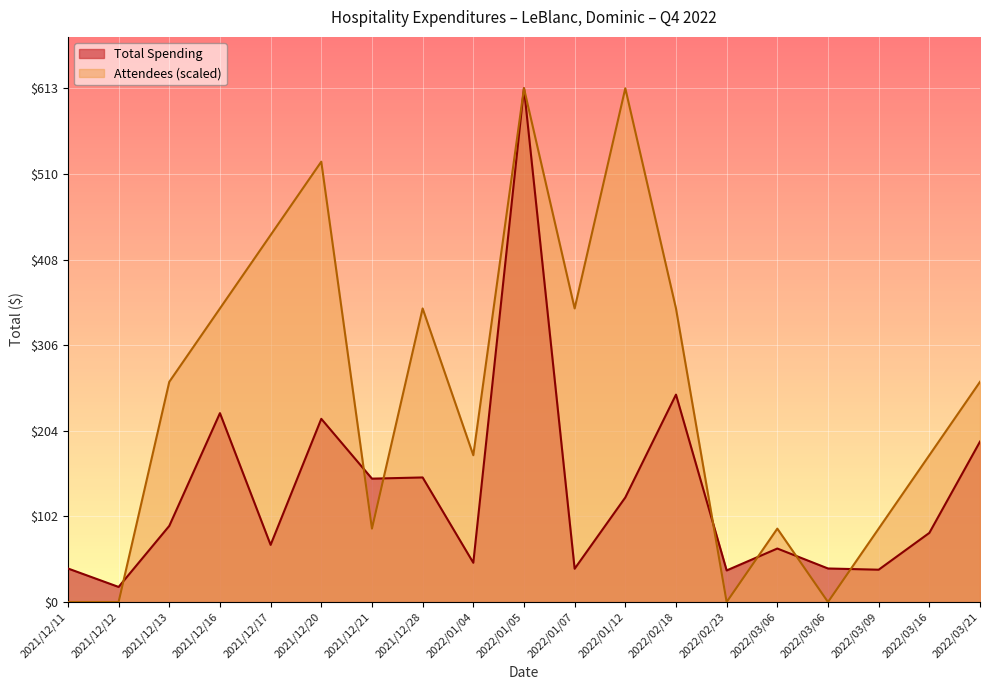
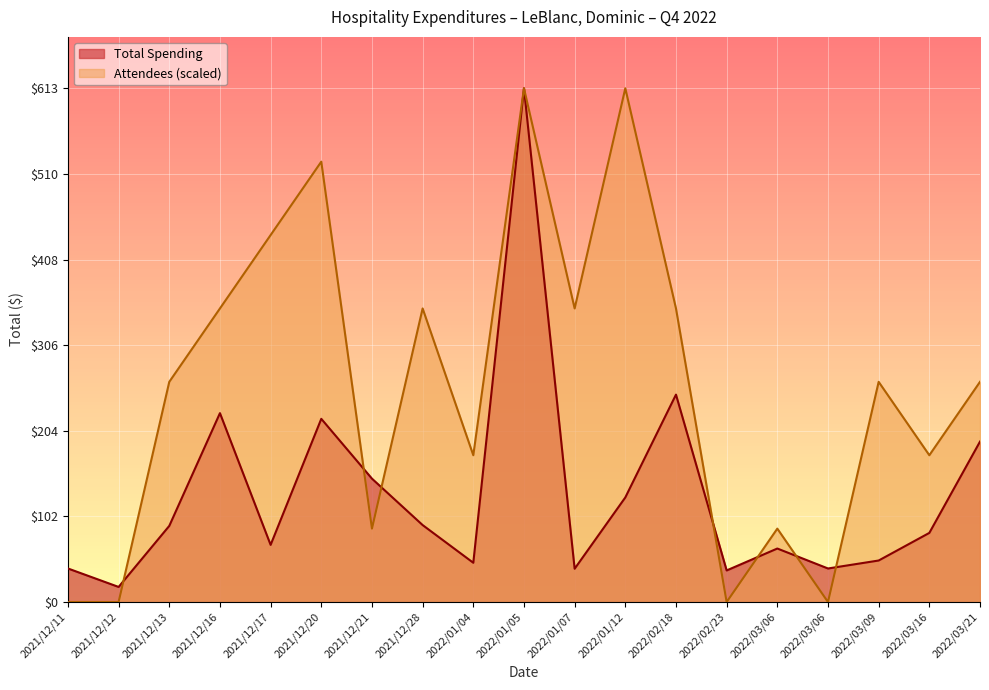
  {
    "Total Spending": {
      "2021/12/11": "$40",
      "2021/12/12": "$20",
      "2021/12/13": "$90",
      "2021/12/16": "$230",
      "2021/12/17": "$70",
      "2021/12/20": "$220",
      "2021/12/21": "$150",
-     "2021/12/28": "$150",
+     "2021/12/28": "$90",
      "2022/01/04": "$50",
      "2022/01/07": "$40",
      "2022/01/12": "$120",
      "2022/02/18": "$250",
      "2022/02/23": "$40",
-     "2022/03/09": "$40",
+     "2022/03/09": "$50",
      "2022/03/16": "$80",
      "2022/03/21": "$190"
    },
    "Attendees (scaled)": {
      "2021/12/11": "$0",
      "2021/12/12": "$0",
      "2021/12/13": "$260",
      "2021/12/16": "$350",
      "2021/12/17": "$440",
      "2021/12/20": "$530",
      "2021/12/21": "$90",
      "2021/12/28": "$350",
      "2022/01/04": "$180",
      "2022/01/07": "$350",
      "2022/01/12": "$610",
      "2022/02/18": "$350",
      "2022/02/23": "$0",
-     "2022/03/09": "$90",
+     "2022/03/09": "$260",
      "2022/03/16": "$180",
      "2022/03/21": "$260"
    }
  }
